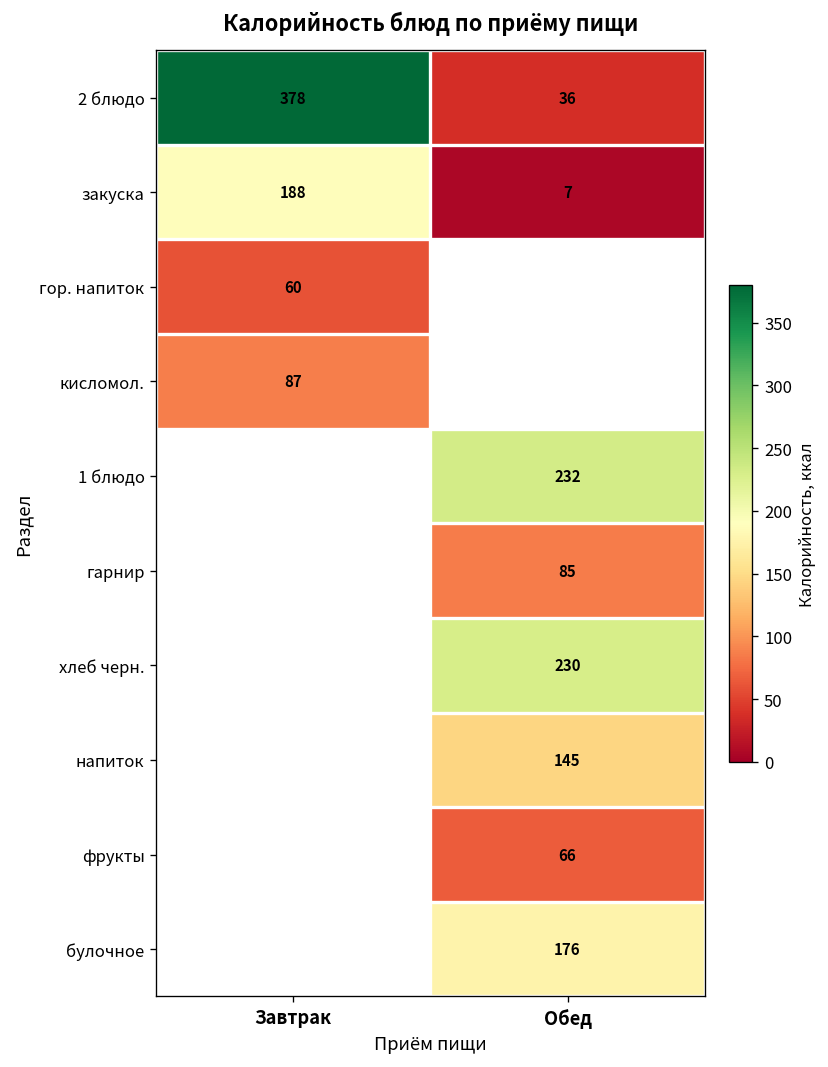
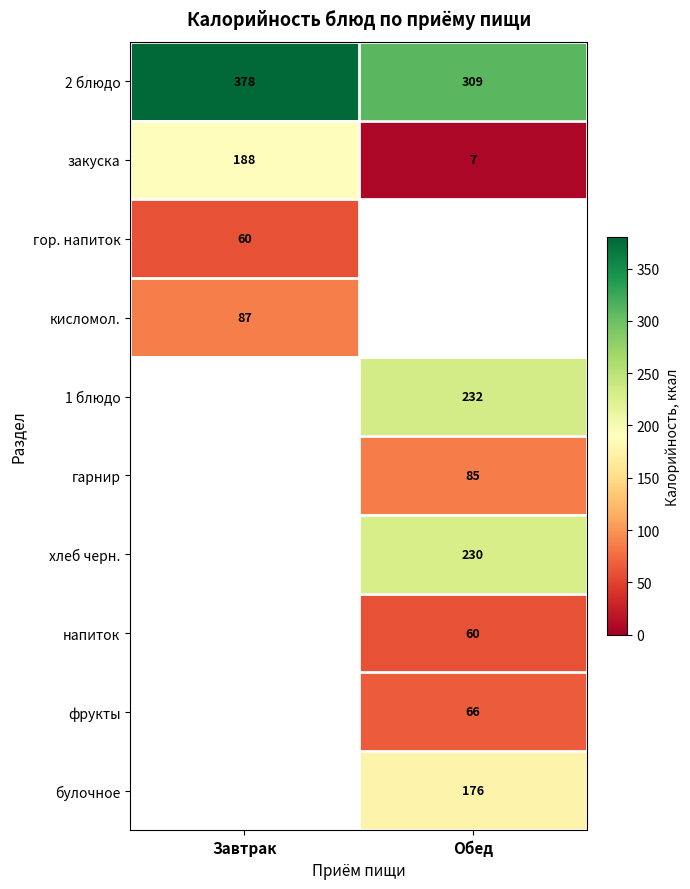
  {
    "2 блюдо": {
      "Завтрак": 378,
-     "Обед": 36
+     "Обед": 309
    },
    "закуска": {
      "Завтрак": 188,
      "Обед": 7
    },
    "гор. напиток": {
      "Завтрак": 60
    },
    "кисломол.": {
      "Завтрак": 87
    },
    "1 блюдо": {
      "Обед": 232
    },
    "гарнир": {
      "Обед": 85
    },
    "хлеб черн.": {
      "Обед": 230
    },
    "напиток": {
-     "Обед": 145
+     "Обед": 60
    },
    "фрукты": {
      "Обед": 66
    },
    "булочное": {
      "Обед": 176
    }
  }
